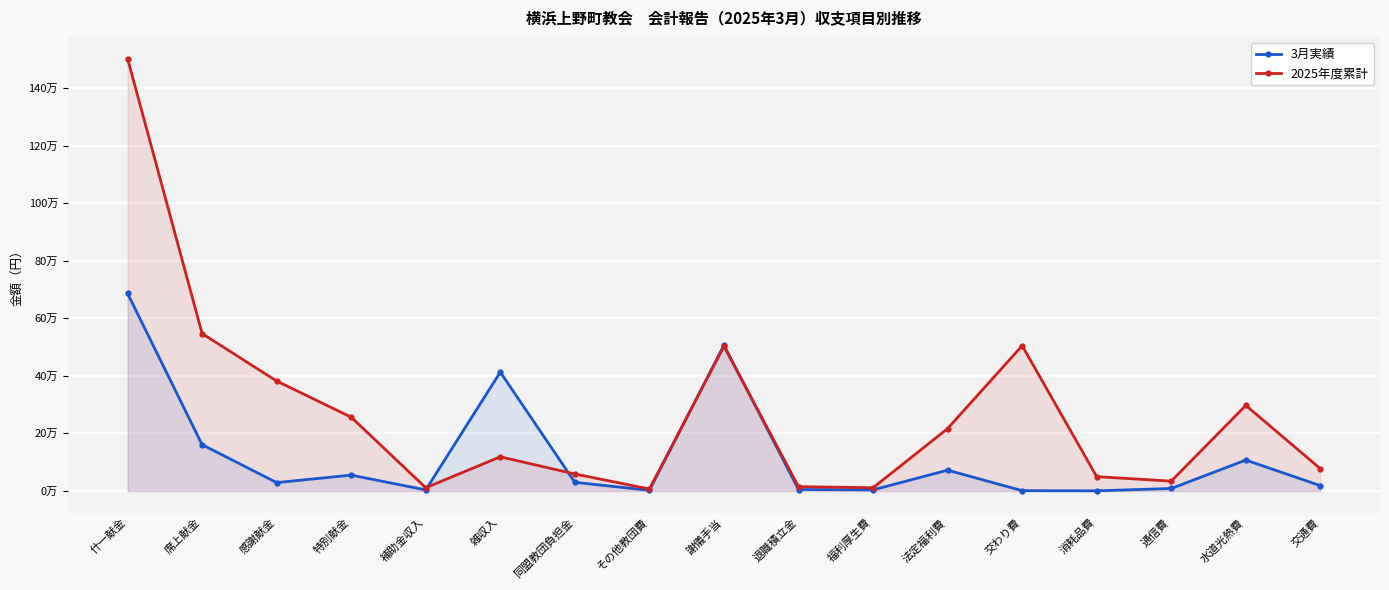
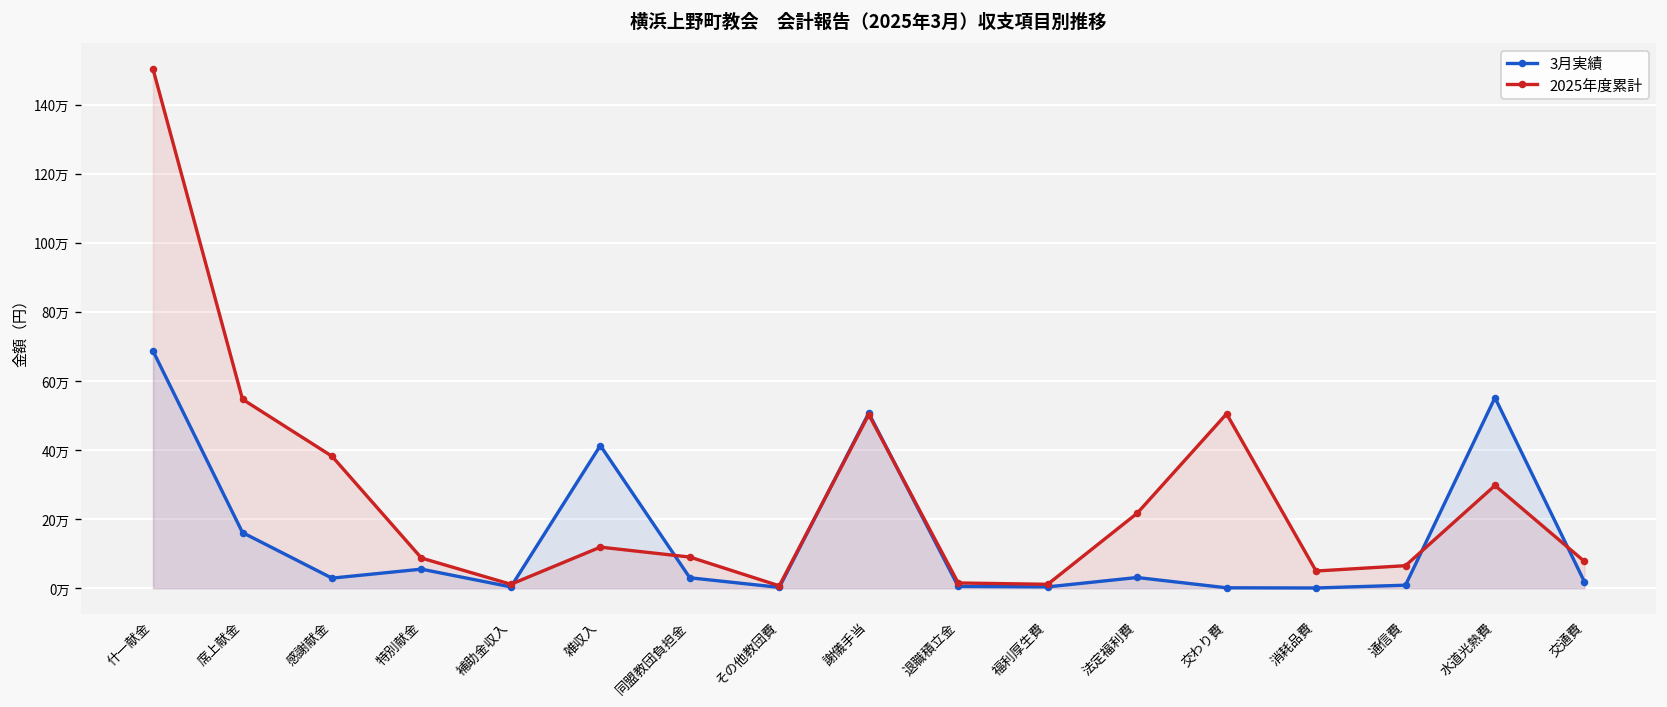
  {
    "3月実績": {
      "什一献金": "69万",
      "席上献金": "16万",
      "感謝献金": "3万",
      "特別献金": "6万",
      "雑収入": "41万",
      "同盟教団負担金": "3万",
      "退職積立金": "1万",
-     "法定福利費": "7万",
+     "法定福利費": "3万",
      "交わり費": "0万",
      "消耗品費": "0万",
      "通信費": "1万",
-     "水道光熱費": "11万",
+     "水道光熱費": "55万",
      "交通費": "2万"
    },
    "2025年度累計": {
      "什一献金": "150万",
      "席上献金": "55万",
      "感謝献金": "38万",
-     "特別献金": "26万",
+     "特別献金": "9万",
      "雑収入": "12万",
-     "同盟教団負担金": "6万",
+     "同盟教団負担金": "9万",
      "退職積立金": "2万",
      "法定福利費": "22万",
      "交わり費": "50万",
      "消耗品費": "5万",
-     "通信費": "3万",
+     "通信費": "7万",
      "水道光熱費": "30万",
      "交通費": "8万"
    }
  }
